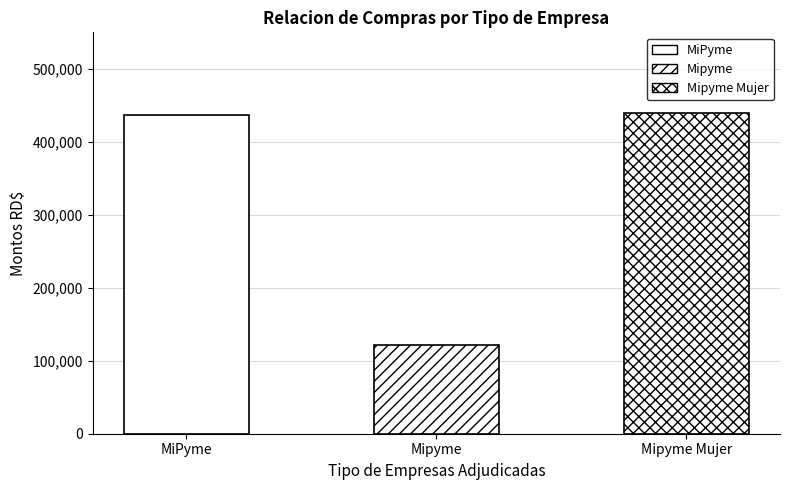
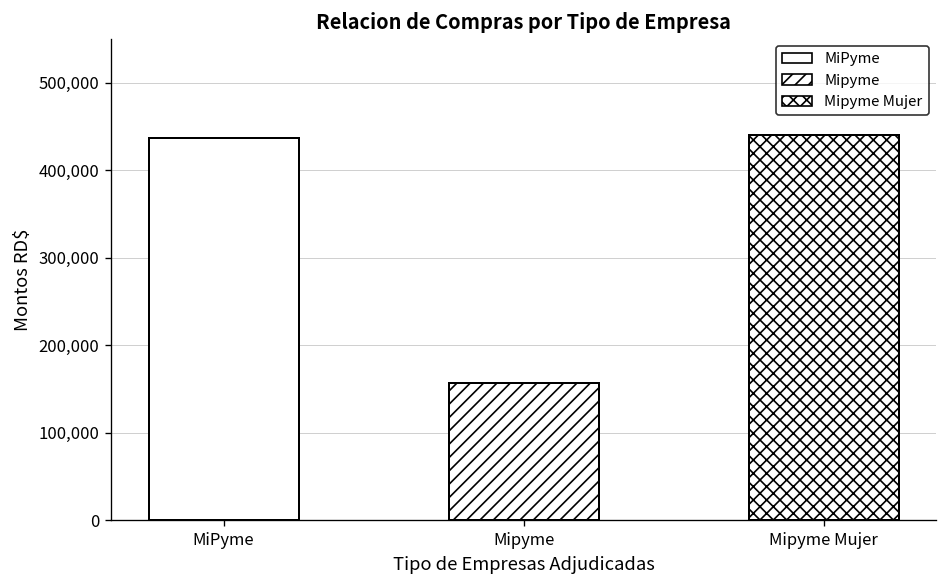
  {
    "MiPyme": "440,000",
-   "Mipyme": "120,000",
+   "Mipyme": "160,000",
    "Mipyme Mujer": "440,000"
  }
